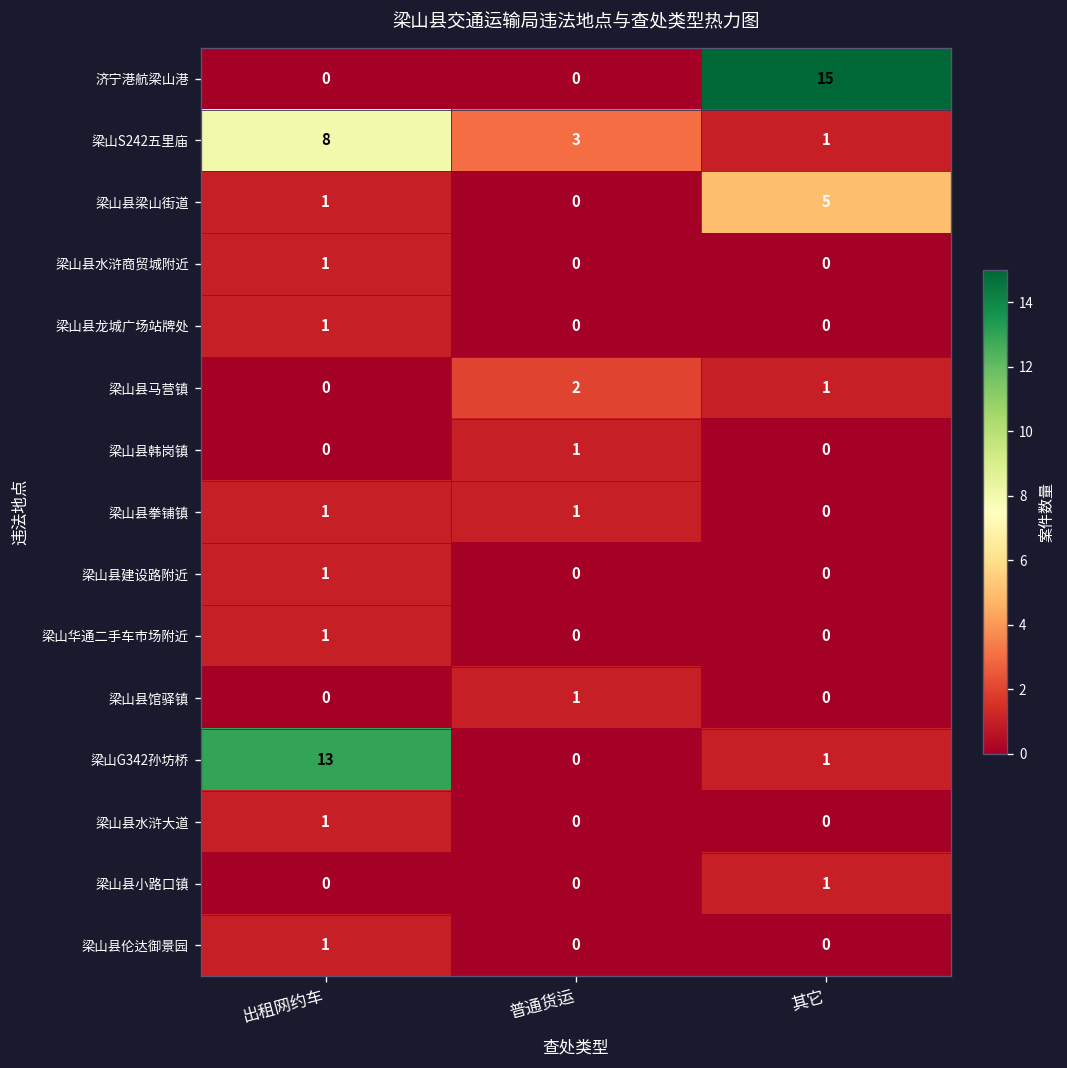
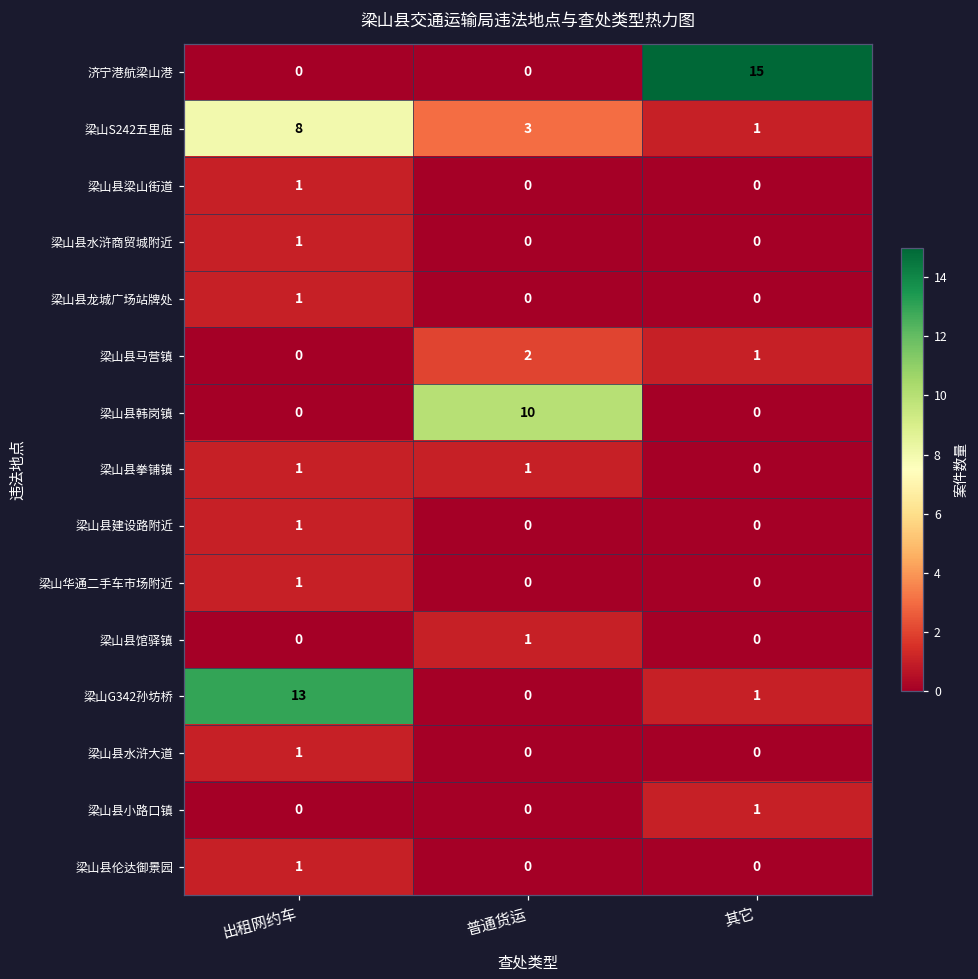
  {
    "济宁港航梁山港": {
      "出租网约车": 0,
      "普通货运": 0,
      "其它": 15
    },
    "梁山S242五里庙": {
      "出租网约车": 8,
      "普通货运": 3,
      "其它": 1
    },
    "梁山县梁山街道": {
      "出租网约车": 1,
      "普通货运": 0,
-     "其它": 5
+     "其它": 0
    },
    "梁山县水浒商贸城附近": {
      "出租网约车": 1,
      "普通货运": 0,
      "其它": 0
    },
    "梁山县龙城广场站牌处": {
      "出租网约车": 1,
      "普通货运": 0,
      "其它": 0
    },
    "梁山县马营镇": {
      "出租网约车": 0,
      "普通货运": 2,
      "其它": 1
    },
    "梁山县韩岗镇": {
      "出租网约车": 0,
-     "普通货运": 1,
+     "普通货运": 10,
      "其它": 0
    },
    "梁山县拳铺镇": {
      "出租网约车": 1,
      "普通货运": 1,
      "其它": 0
    },
    "梁山县建设路附近": {
      "出租网约车": 1,
      "普通货运": 0,
      "其它": 0
    },
    "梁山华通二手车市场附近": {
      "出租网约车": 1,
      "普通货运": 0,
      "其它": 0
    },
    "梁山县馆驿镇": {
      "出租网约车": 0,
      "普通货运": 1,
      "其它": 0
    },
    "梁山G342孙坊桥": {
      "出租网约车": 13,
      "普通货运": 0,
      "其它": 1
    },
    "梁山县水浒大道": {
      "出租网约车": 1,
      "普通货运": 0,
      "其它": 0
    },
    "梁山县小路口镇": {
      "出租网约车": 0,
      "普通货运": 0,
      "其它": 1
    },
    "梁山县伦达御景园": {
      "出租网约车": 1,
      "普通货运": 0,
      "其它": 0
    }
  }
